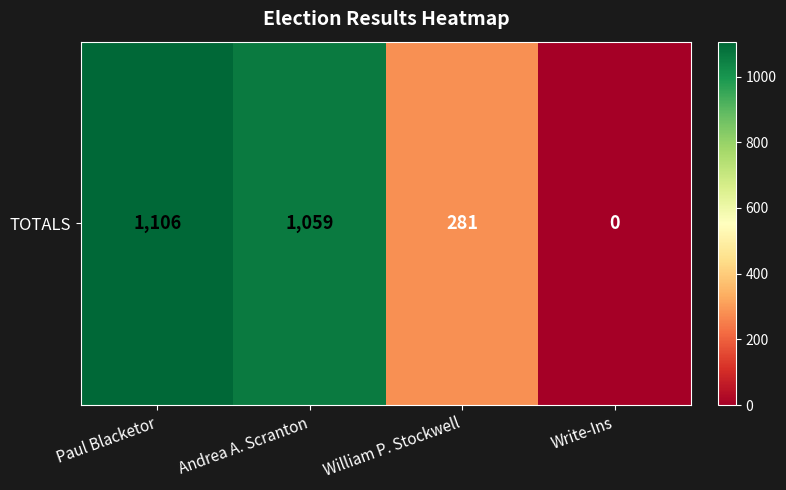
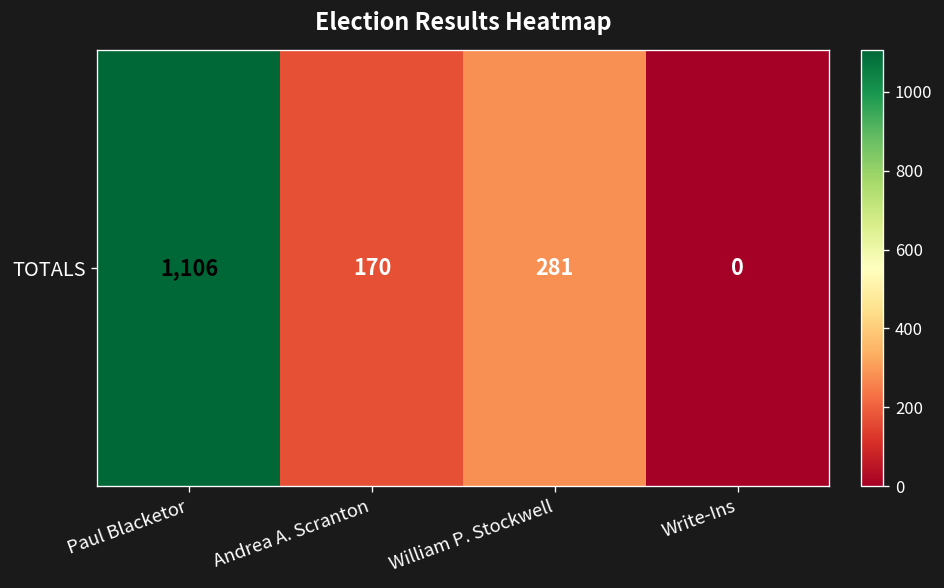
  {
    "TOTALS": {
      "Paul Blacketor": "1,106",
-     "Andrea A. Scranton": "1,059",
+     "Andrea A. Scranton": "170",
      "William P. Stockwell": "281",
      "Write-Ins": "0"
    }
  }
